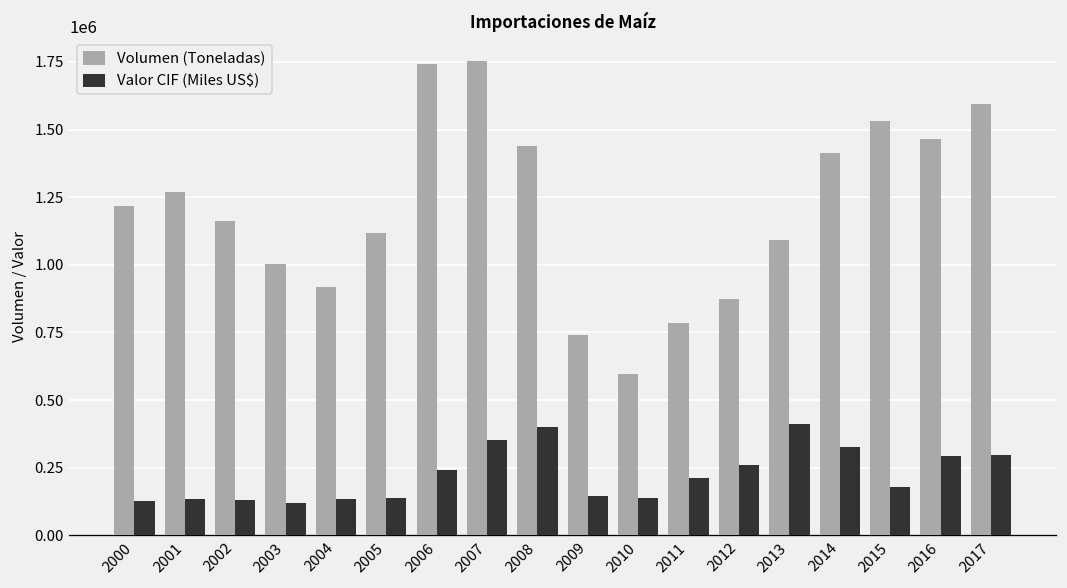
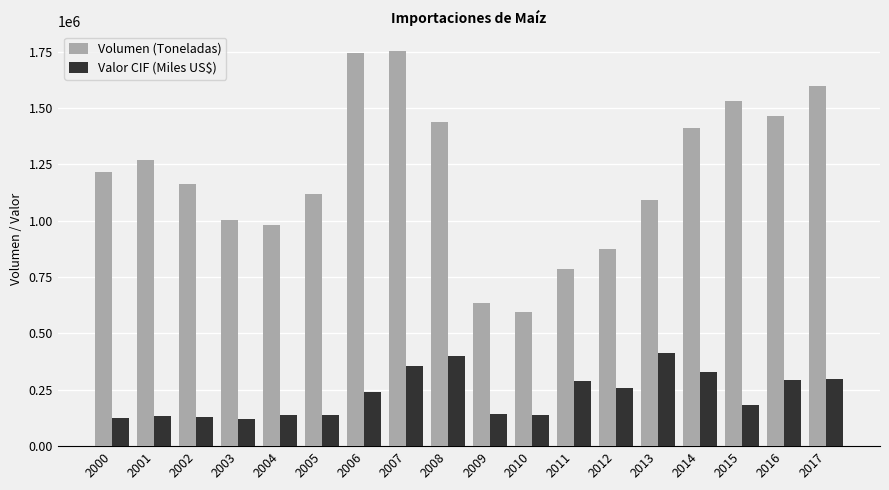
  {
    "Volumen (Toneladas)": {
      "2000": 1220000,
      "2001": 1270000,
      "2002": 1160000,
      "2003": 1000000,
-     "2004": 920000,
+     "2004": 980000,
      "2005": 1120000,
      "2006": 1740000,
      "2007": 1750000,
      "2008": 1440000,
-     "2009": 740000,
+     "2009": 630000,
      "2010": 600000,
      "2011": 780000,
      "2012": 870000,
      "2013": 1090000,
      "2014": 1410000,
      "2015": 1530000,
      "2016": 1460000,
      "2017": 1600000
    },
    "Valor CIF (Miles US$)": {
      "2000": 130000,
      "2001": 130000,
      "2002": 130000,
      "2003": 120000,
      "2004": 140000,
      "2005": 140000,
      "2006": 240000,
      "2007": 350000,
      "2008": 400000,
      "2009": 140000,
      "2010": 140000,
-     "2011": 210000,
+     "2011": 290000,
      "2012": 260000,
      "2013": 410000,
      "2014": 330000,
      "2015": 180000,
      "2016": 290000,
      "2017": 300000
    }
  }
